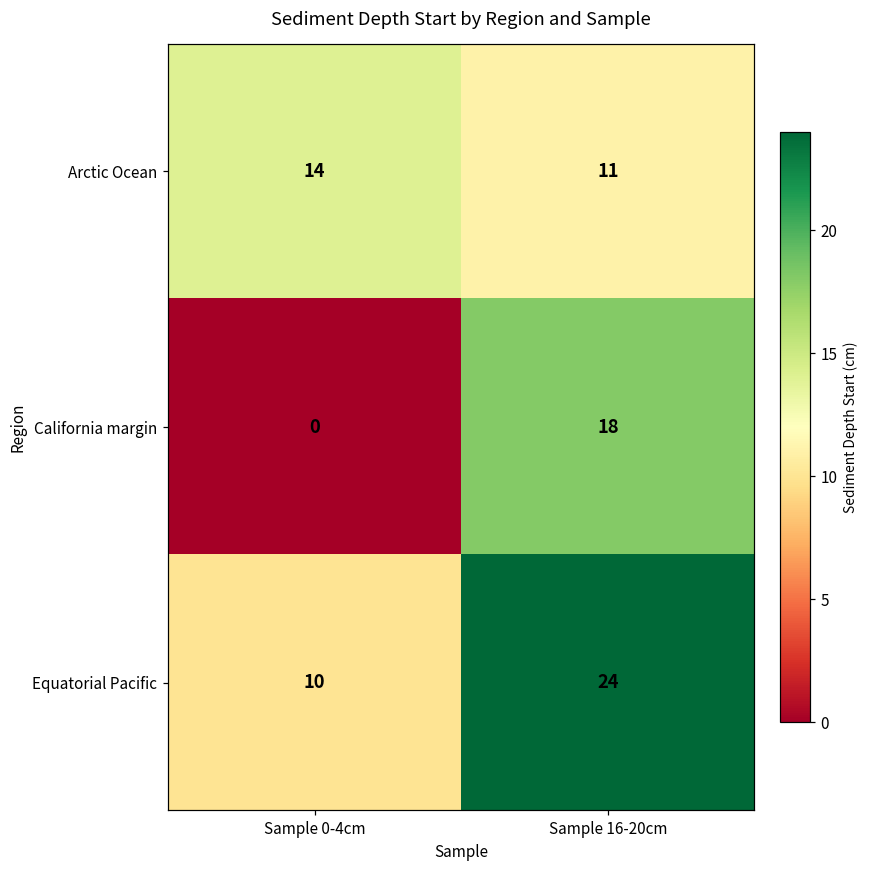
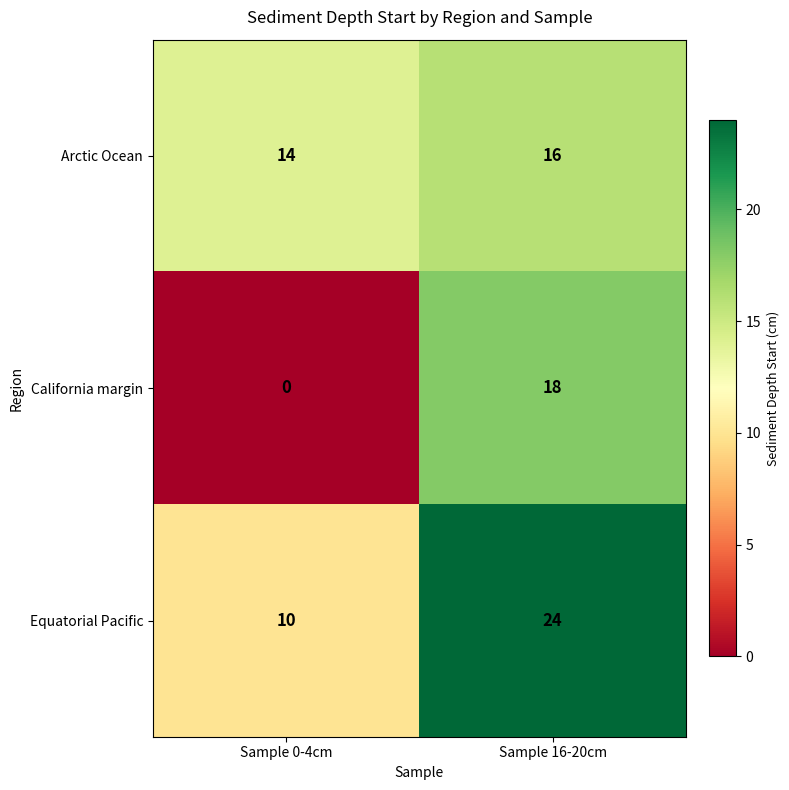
  {
    "Arctic Ocean": {
      "Sample 0-4cm": 14,
-     "Sample 16-20cm": 11
+     "Sample 16-20cm": 16
    },
    "California margin": {
      "Sample 0-4cm": 0,
      "Sample 16-20cm": 18
    },
    "Equatorial Pacific": {
      "Sample 0-4cm": 10,
      "Sample 16-20cm": 24
    }
  }
